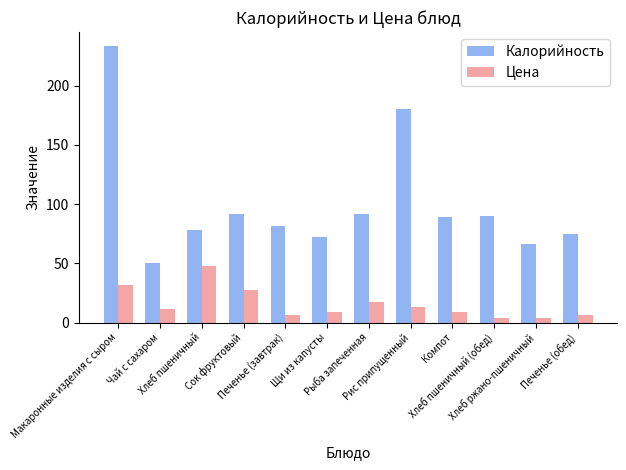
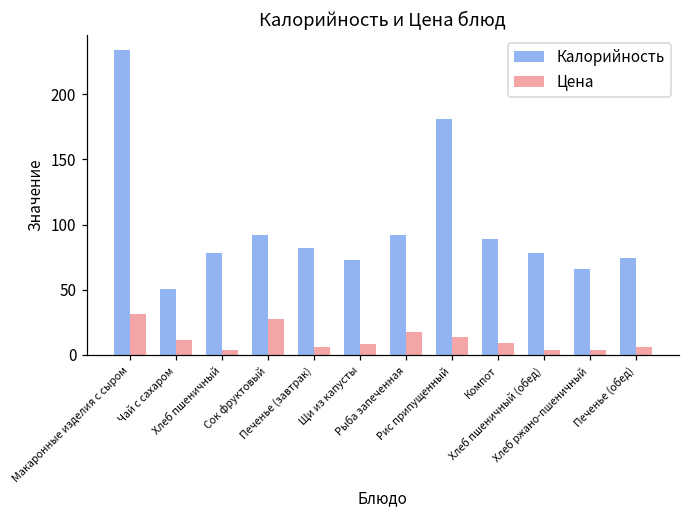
  {
    "Калорийность": {
      "Макаронные изделия с сыром": 234,
      "Чай с сахаром": 50,
      "Хлеб пшеничный": 78,
      "Сок фруктовый": 92,
      "Печенье (завтрак)": 82,
      "Щи из капусты": 73,
      "Рыба запеченная": 92,
      "Рис припущенный": 181,
      "Компот": 89,
-     "Хлеб пшеничный (обед)": 90,
+     "Хлеб пшеничный (обед)": 78,
      "Хлеб ржано-пшеничный": 66,
      "Печенье (обед)": 75
    },
    "Цена": {
      "Макаронные изделия с сыром": 31,
      "Чай с сахаром": 11,
-     "Хлеб пшеничный": 48,
+     "Хлеб пшеничный": 4,
      "Сок фруктовый": 28,
      "Печенье (завтрак)": 6,
      "Щи из капусты": 9,
      "Рыба запеченная": 17,
      "Рис припущенный": 14,
      "Компот": 9,
      "Хлеб пшеничный (обед)": 4,
      "Хлеб ржано-пшеничный": 4,
      "Печенье (обед)": 6
    }
  }
